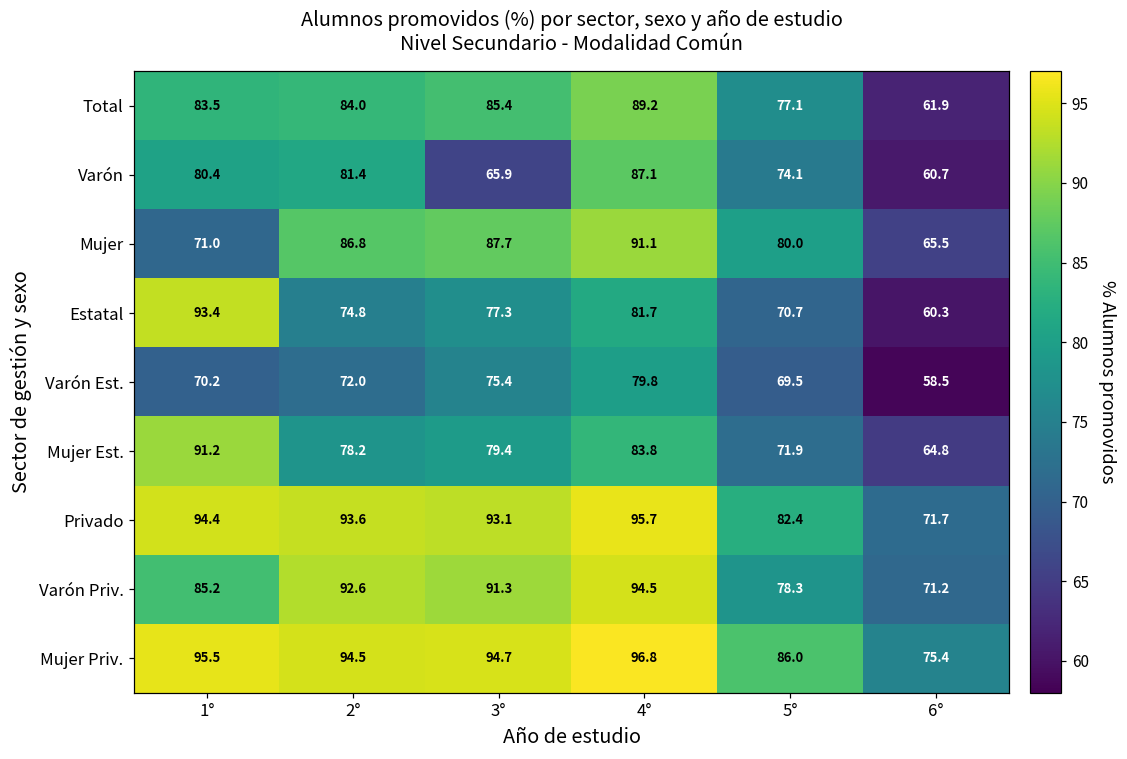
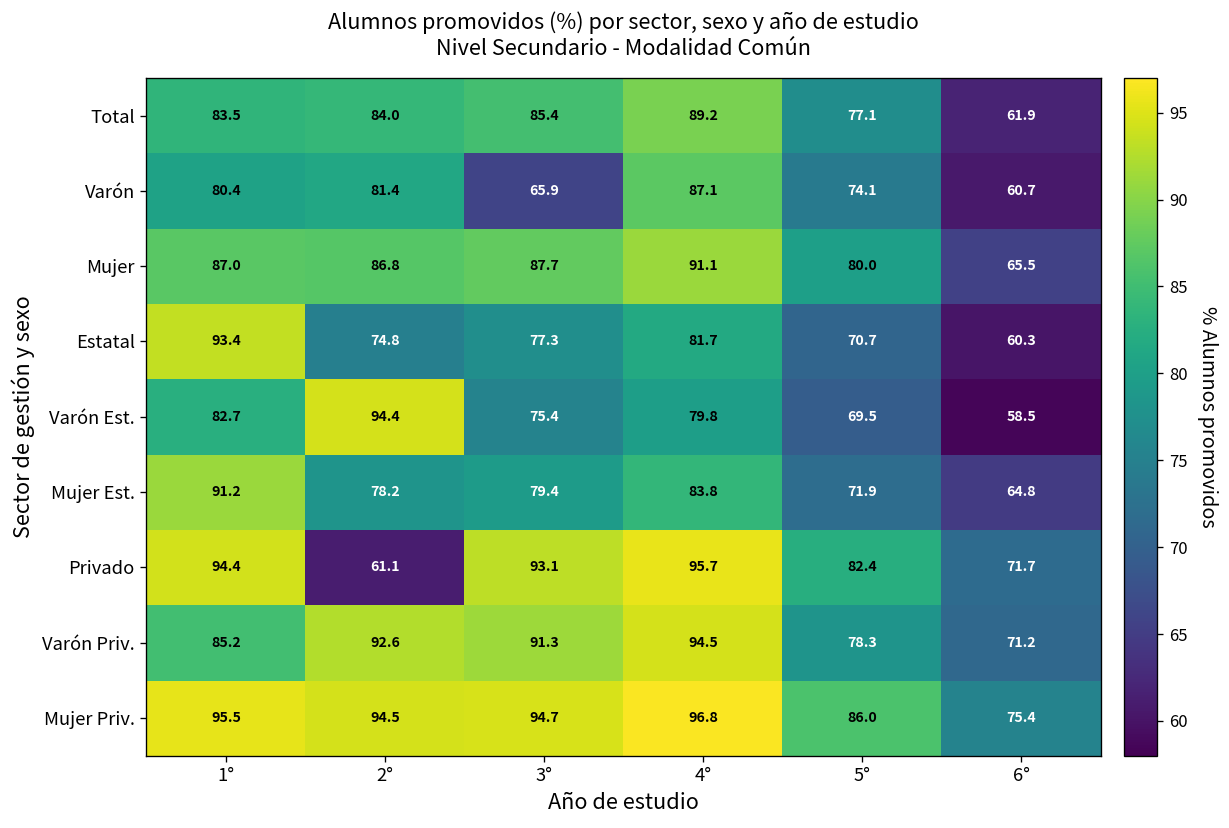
  {
    "Total": {
      "1°": 83.5,
      "2°": 84.0,
      "3°": 85.4,
      "4°": 89.2,
      "5°": 77.1,
      "6°": 61.9
    },
    "Varón": {
      "1°": 80.4,
      "2°": 81.4,
      "3°": 65.9,
      "4°": 87.1,
      "5°": 74.1,
      "6°": 60.7
    },
    "Mujer": {
-     "1°": 71.0,
+     "1°": 87.0,
      "2°": 86.8,
      "3°": 87.7,
      "4°": 91.1,
      "5°": 80.0,
      "6°": 65.5
    },
    "Estatal": {
      "1°": 93.4,
      "2°": 74.8,
      "3°": 77.3,
      "4°": 81.7,
      "5°": 70.7,
      "6°": 60.3
    },
    "Varón Est.": {
-     "1°": 70.2,
-     "2°": 72.0,
+     "1°": 82.7,
+     "2°": 94.4,
      "3°": 75.4,
      "4°": 79.8,
      "5°": 69.5,
      "6°": 58.5
    },
    "Mujer Est.": {
      "1°": 91.2,
      "2°": 78.2,
      "3°": 79.4,
      "4°": 83.8,
      "5°": 71.9,
      "6°": 64.8
    },
    "Privado": {
      "1°": 94.4,
-     "2°": 93.6,
+     "2°": 61.1,
      "3°": 93.1,
      "4°": 95.7,
      "5°": 82.4,
      "6°": 71.7
    },
    "Varón Priv.": {
      "1°": 85.2,
      "2°": 92.6,
      "3°": 91.3,
      "4°": 94.5,
      "5°": 78.3,
      "6°": 71.2
    },
    "Mujer Priv.": {
      "1°": 95.5,
      "2°": 94.5,
      "3°": 94.7,
      "4°": 96.8,
      "5°": 86.0,
      "6°": 75.4
    }
  }
